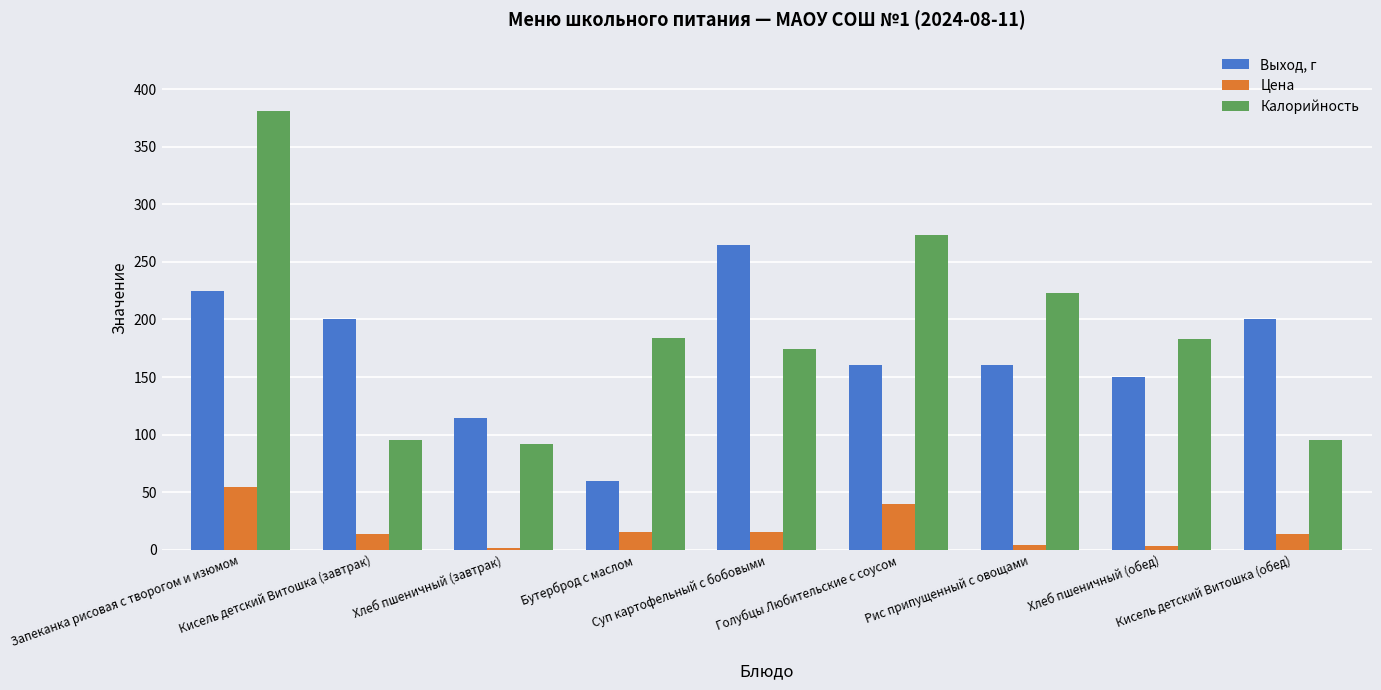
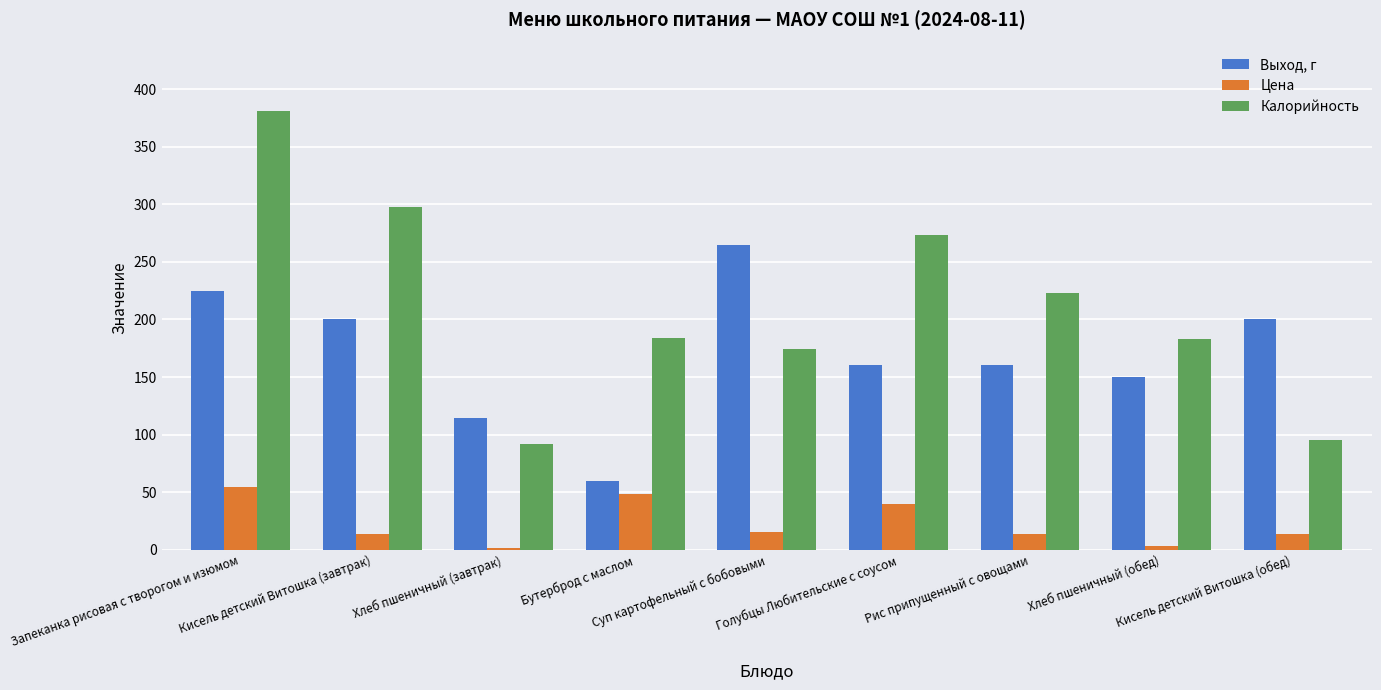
  {
    "Выход, г": {
      "Запеканка рисовая с творогом и изюмом": 225,
      "Кисель детский Витошка (завтрак)": 200,
      "Хлеб пшеничный (завтрак)": 114,
      "Бутерброд с маслом": 60,
      "Суп картофельный с бобовыми": 265,
      "Голубцы Любительские с соусом": 160,
      "Рис припущенный с овощами": 160,
      "Хлеб пшеничный (обед)": 150,
      "Кисель детский Витошка (обед)": 200
    },
    "Цена": {
      "Запеканка рисовая с творогом и изюмом": 54,
      "Кисель детский Витошка (завтрак)": 14,
-     "Бутерброд с маслом": 15,
+     "Бутерброд с маслом": 49,
      "Суп картофельный с бобовыми": 15,
      "Голубцы Любительские с соусом": 40,
-     "Рис припущенный с овощами": 4,
+     "Рис припущенный с овощами": 14,
      "Хлеб пшеничный (обед)": 4,
      "Кисель детский Витошка (обед)": 14
    },
    "Калорийность": {
      "Запеканка рисовая с творогом и изюмом": 381,
-     "Кисель детский Витошка (завтрак)": 95,
+     "Кисель детский Витошка (завтрак)": 298,
      "Хлеб пшеничный (завтрак)": 92,
      "Бутерброд с маслом": 184,
      "Суп картофельный с бобовыми": 174,
      "Голубцы Любительские с соусом": 273,
      "Рис припущенный с овощами": 223,
      "Хлеб пшеничный (обед)": 183,
      "Кисель детский Витошка (обед)": 95
    }
  }
